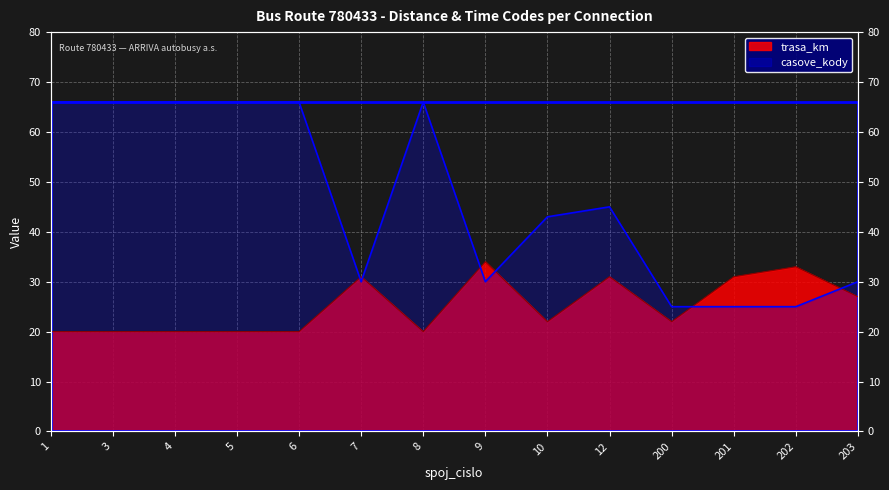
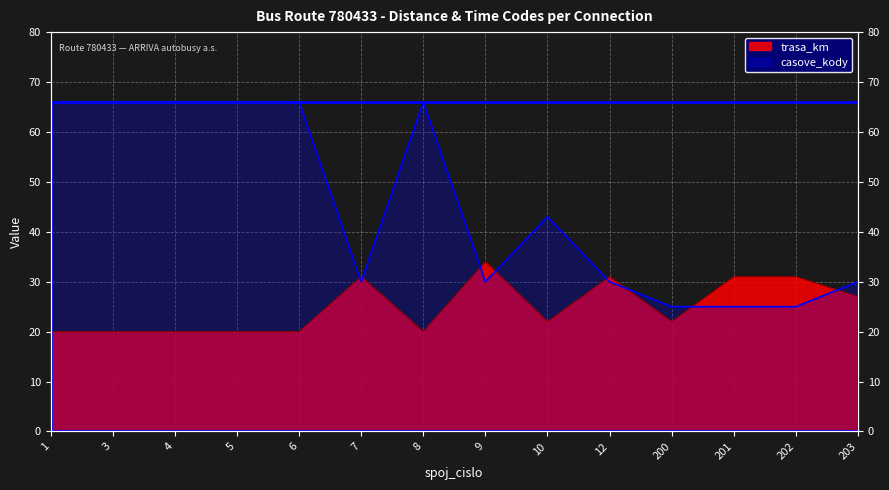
  {
    "trasa_km": {
      "1": 20,
      "3": 20,
      "4": 20,
      "5": 20,
      "6": 20,
      "7": 31,
      "8": 20,
      "9": 34,
      "10": 22,
      "12": 31,
      "200": 22,
      "201": 31,
-     "202": 33,
+     "202": 31,
      "203": 27
    },
    "casove_kody": {
      "1": 66,
      "3": 66,
      "4": 66,
      "5": 66,
      "6": 66,
      "7": 30,
      "8": 66,
      "9": 30,
      "10": 43,
-     "12": 45,
+     "12": 30,
      "200": 25,
      "201": 25,
      "202": 25,
      "203": 30
    }
  }
